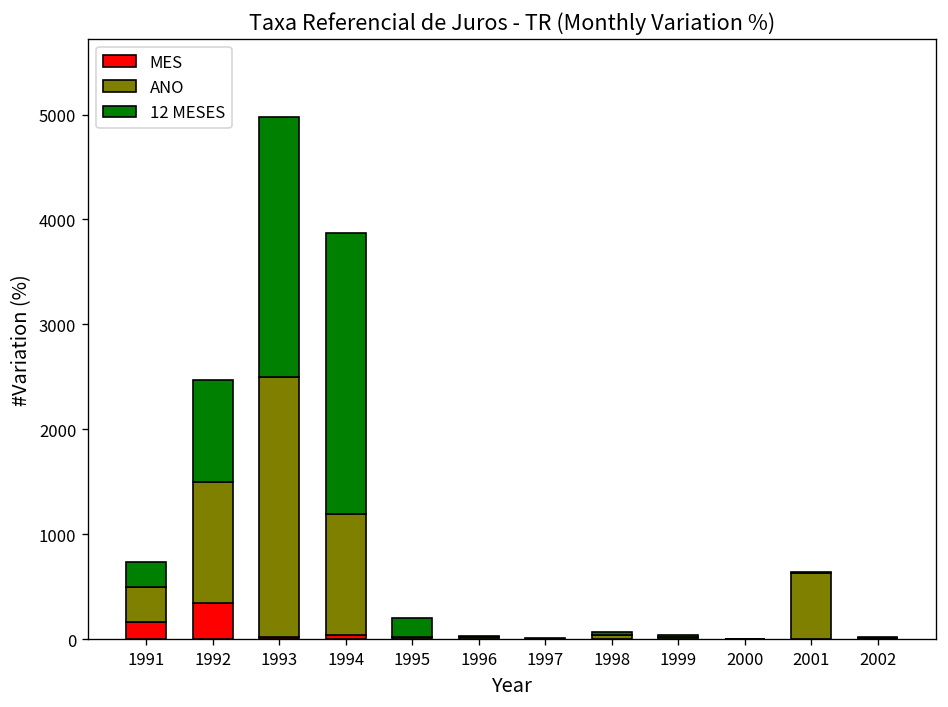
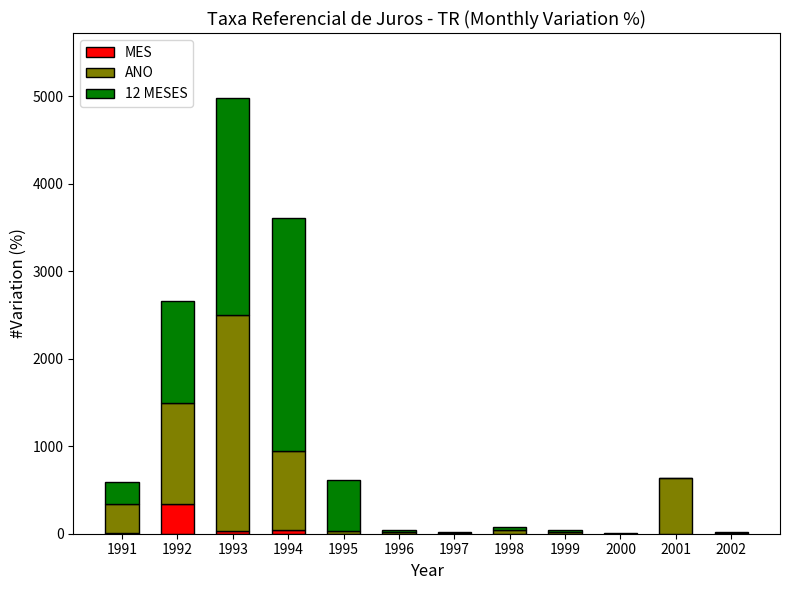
  {
    "MES": {
-     "1991": 200,
+     "1991": 0,
      "1992": 300,
      "1994": 0
    },
    "ANO": {
      "1991": 300,
      "1992": 1200,
      "1993": 2500,
-     "1994": 1200,
+     "1994": 900,
      "1998": 0,
      "2001": 600
    },
    "12 MESES": {
      "1991": 200,
-     "1992": 1000,
+     "1992": 1200,
      "1993": 2500,
      "1994": 2700,
-     "1995": 200,
+     "1995": 600,
      "1998": 0
    }
  }
